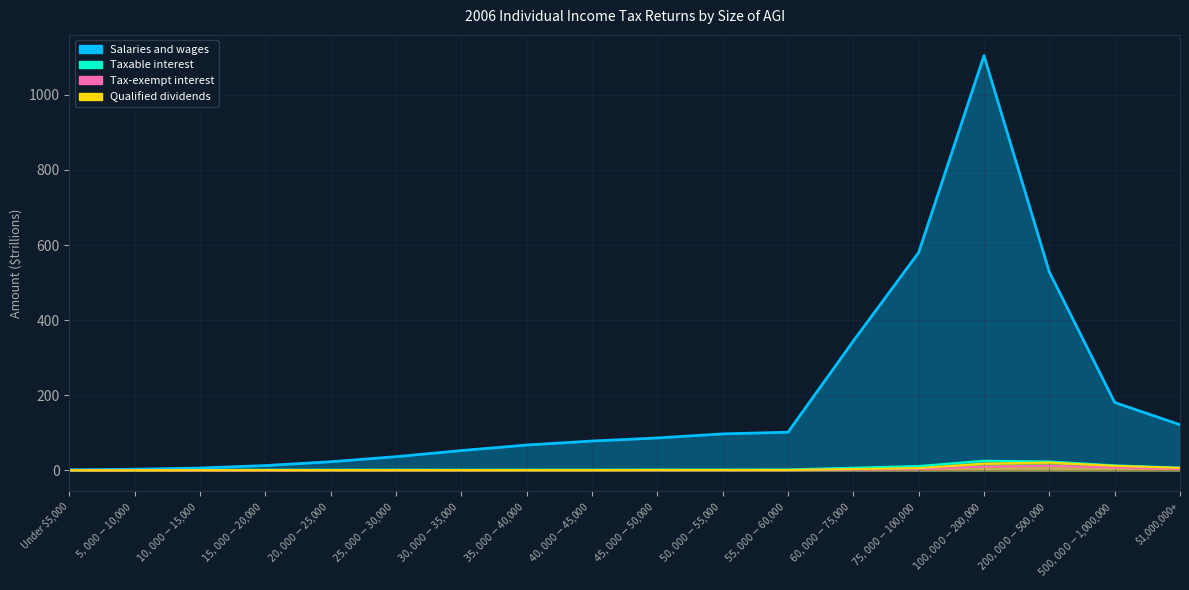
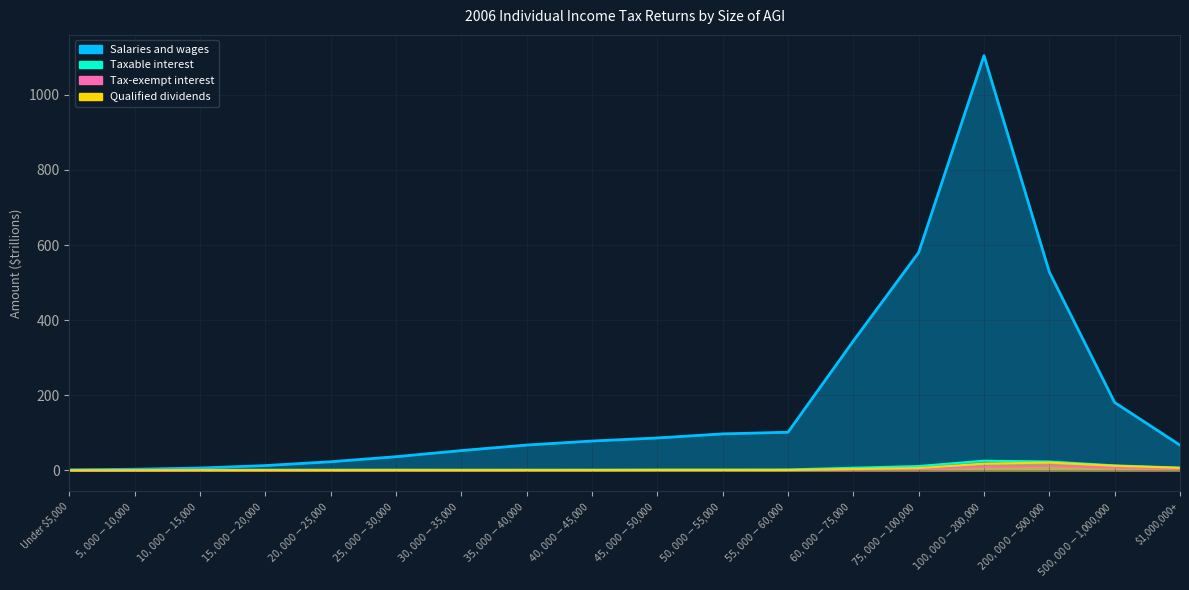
  {
    "Salaries and wages": {
-     "$1,000,000+": 120
+     "$1,000,000+": 70
    }
  }
